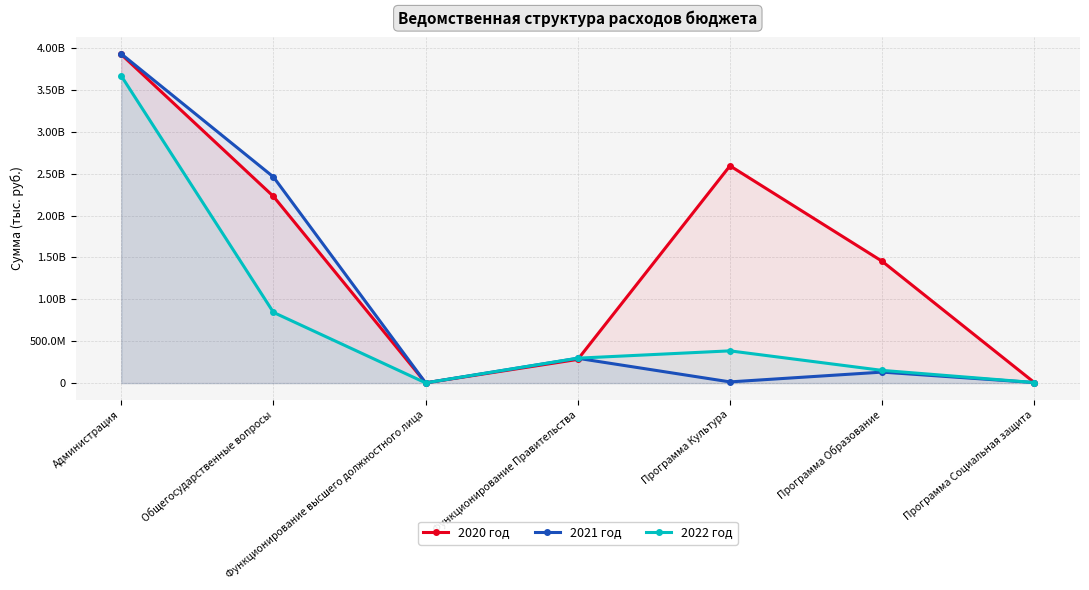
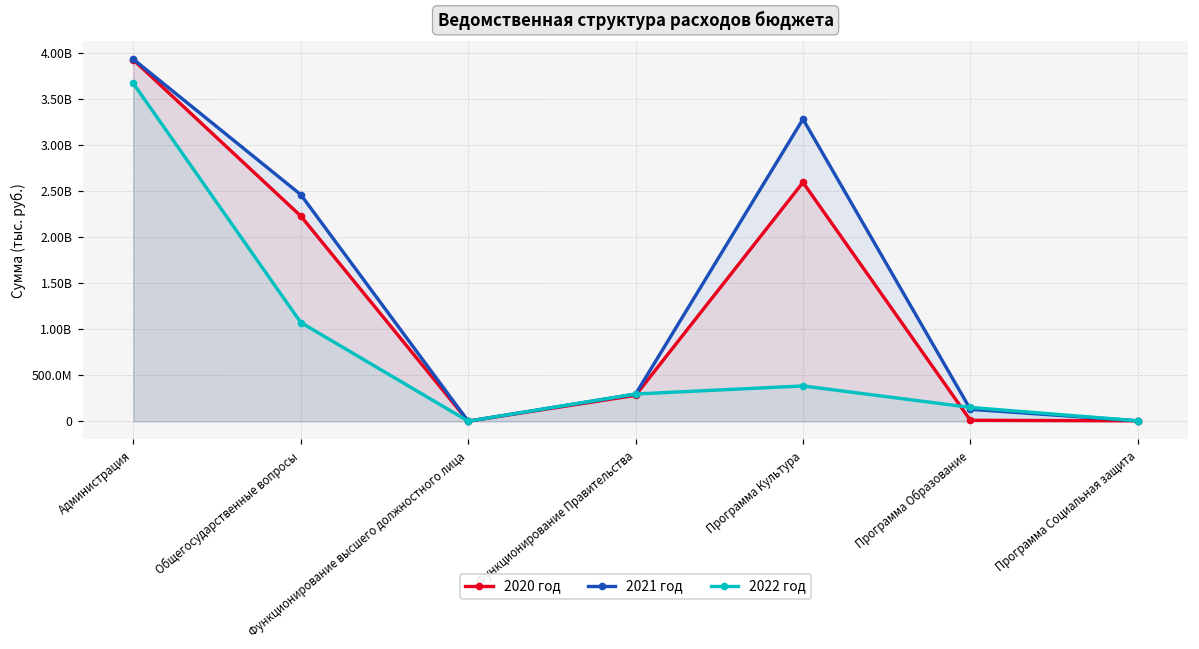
  {
    "2020 год": {
      "Общегосударственные вопросы": 2200000000,
      "Программа Культура": 2600000000,
-     "Программа Образование": 1500000000
+     "Программа Образование": 0
    },
    "2021 год": {
      "Общегосударственные вопросы": 2500000000,
-     "Программа Культура": 0
+     "Программа Культура": 3300000000
    },
    "2022 год": {
      "Администрация": 3700000000,
-     "Общегосударственные вопросы": 800000000,
+     "Общегосударственные вопросы": 1100000000,
      "Программа Культура": 400000000
    }
  }
